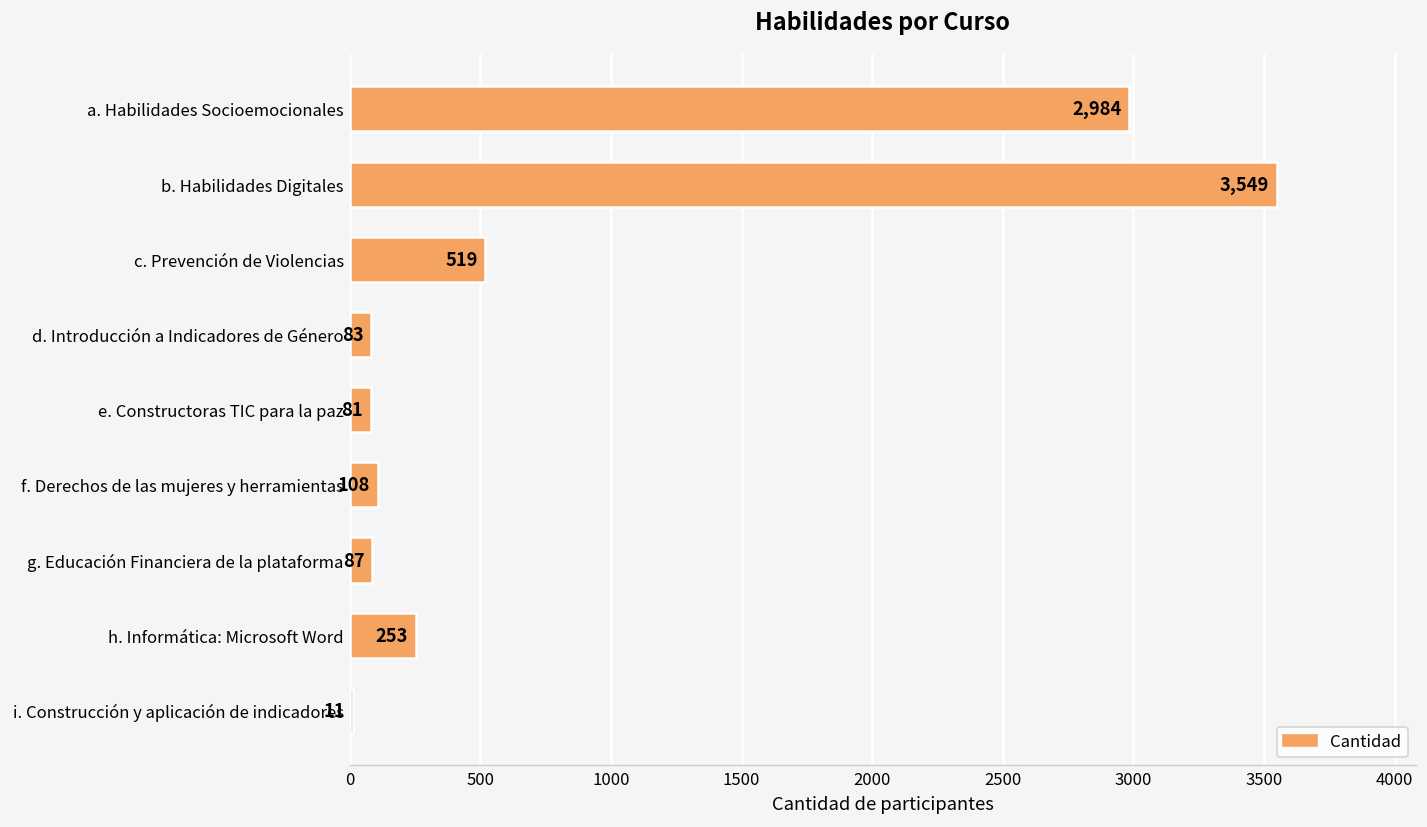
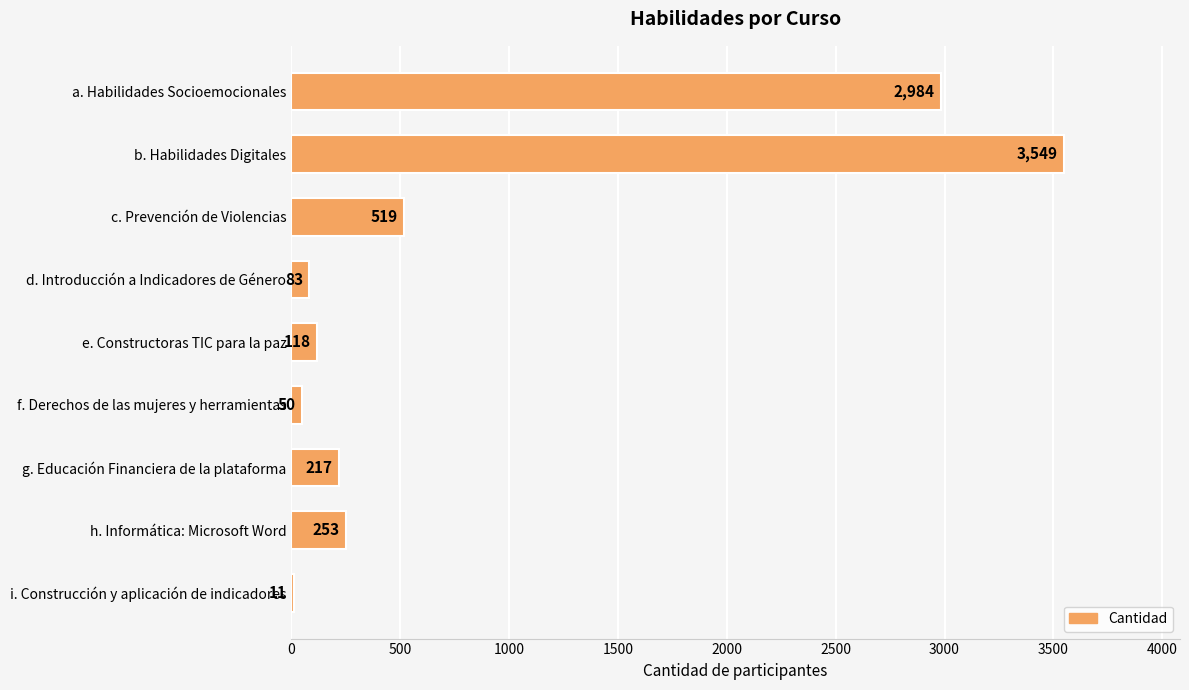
  {
    "a. Habilidades Socioemocionales": "2,984",
    "b. Habilidades Digitales": "3,549",
    "c. Prevención de Violencias": "519",
    "d. Introducción a Indicadores de Género": "83",
-   "e. Constructoras TIC para la paz": "81",
-   "f. Derechos de las mujeres y herramientas": "108",
-   "g. Educación Financiera de la plataforma": "87",
+   "e. Constructoras TIC para la paz": "118",
+   "f. Derechos de las mujeres y herramientas": "50",
+   "g. Educación Financiera de la plataforma": "217",
    "h. Informática: Microsoft Word": "253",
    "i. Construcción y aplicación de indicadores": "11"
  }
